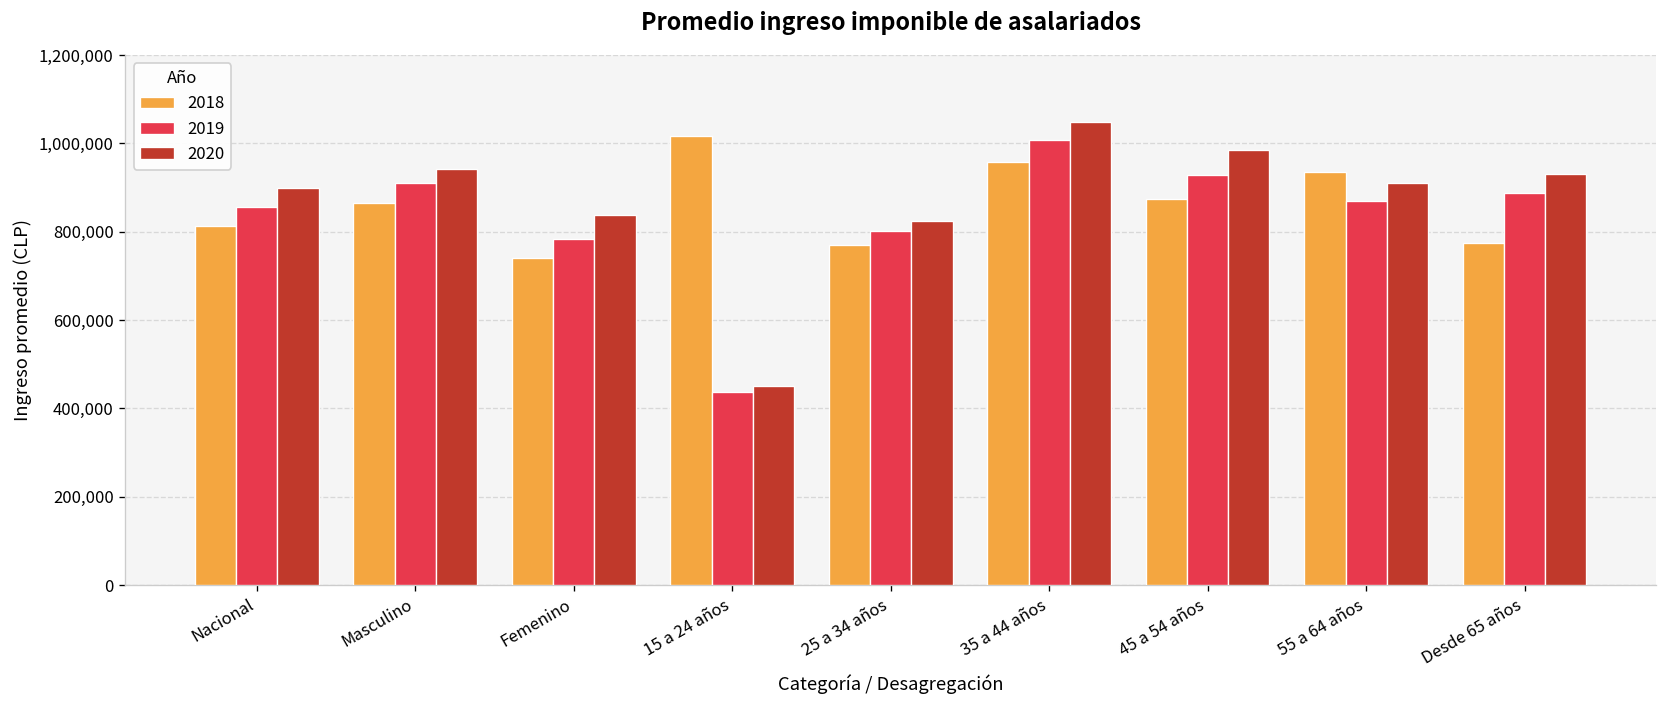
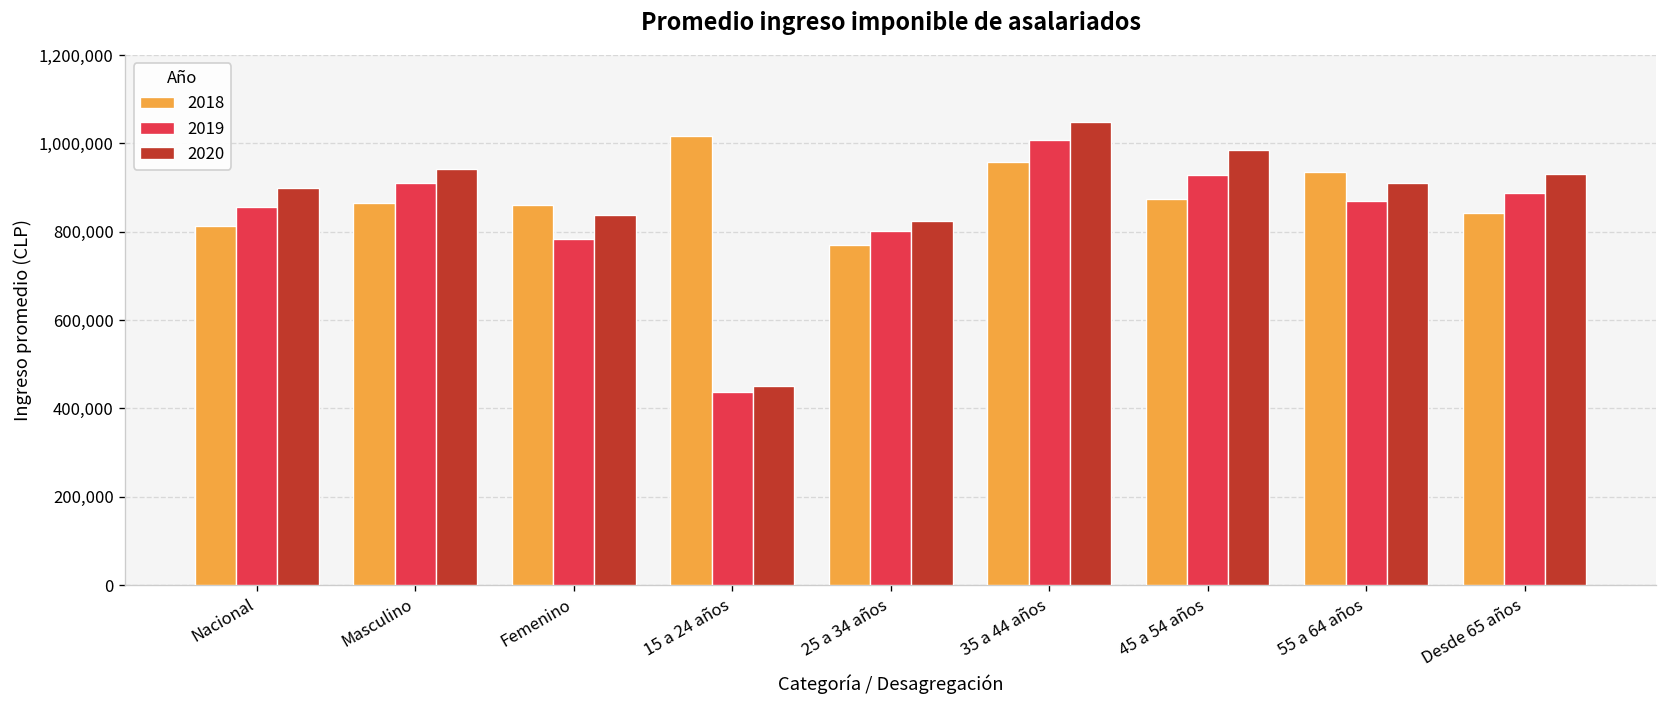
  {
    "2018": {
      "Nacional": "810,000",
      "Masculino": "860,000",
-     "Femenino": "740,000",
+     "Femenino": "860,000",
      "15 a 24 años": "1,020,000",
      "25 a 34 años": "770,000",
      "35 a 44 años": "960,000",
      "45 a 54 años": "870,000",
      "55 a 64 años": "940,000",
-     "Desde 65 años": "770,000"
+     "Desde 65 años": "840,000"
    }
  }
